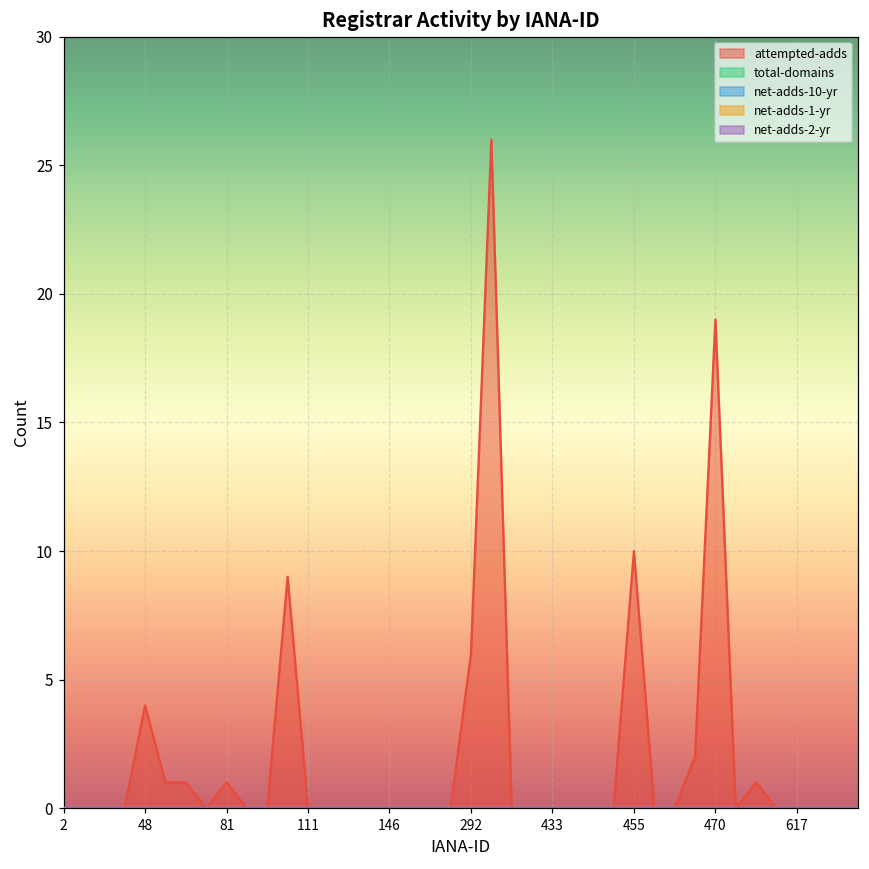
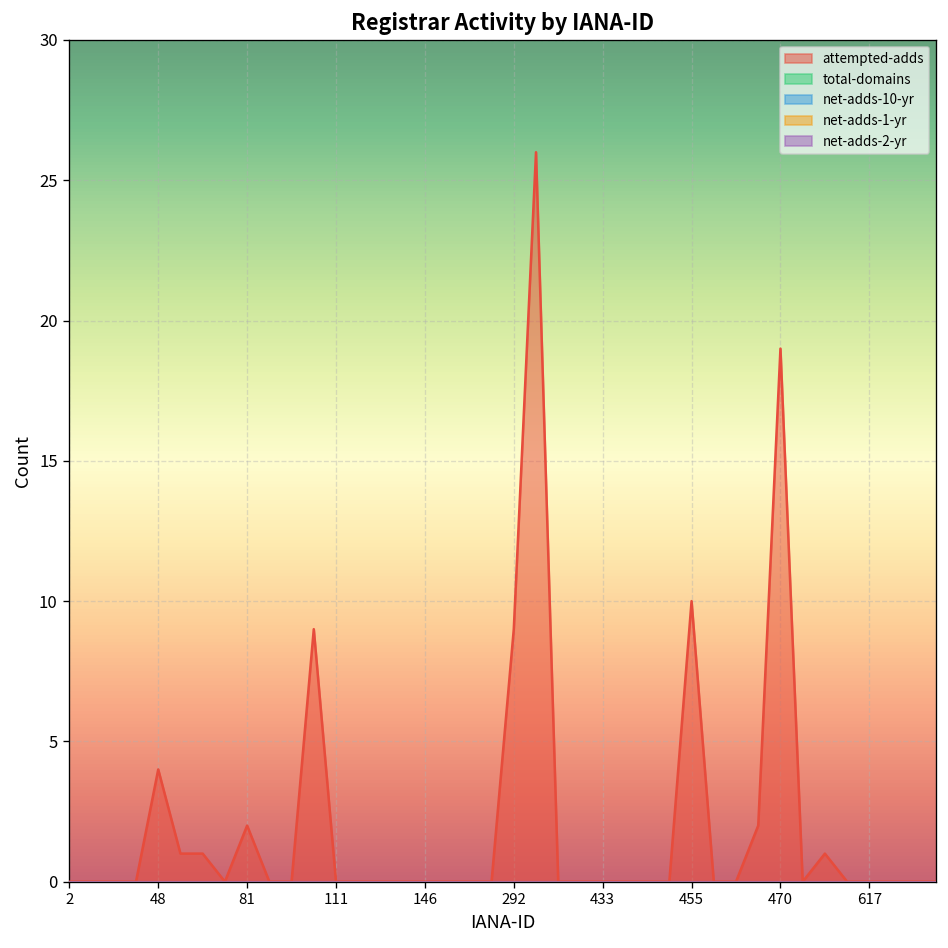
  {
    "attempted-adds": {
      "48": 4,
-     "81": 1,
-     "292": 6,
+     "81": 2,
+     "292": 9,
      "455": 10,
      "470": 19
    },
    "net-adds-2-yr": {
      "48": 0,
      "81": 0,
      "292": 0,
      "455": 0,
      "470": 0
    }
  }
